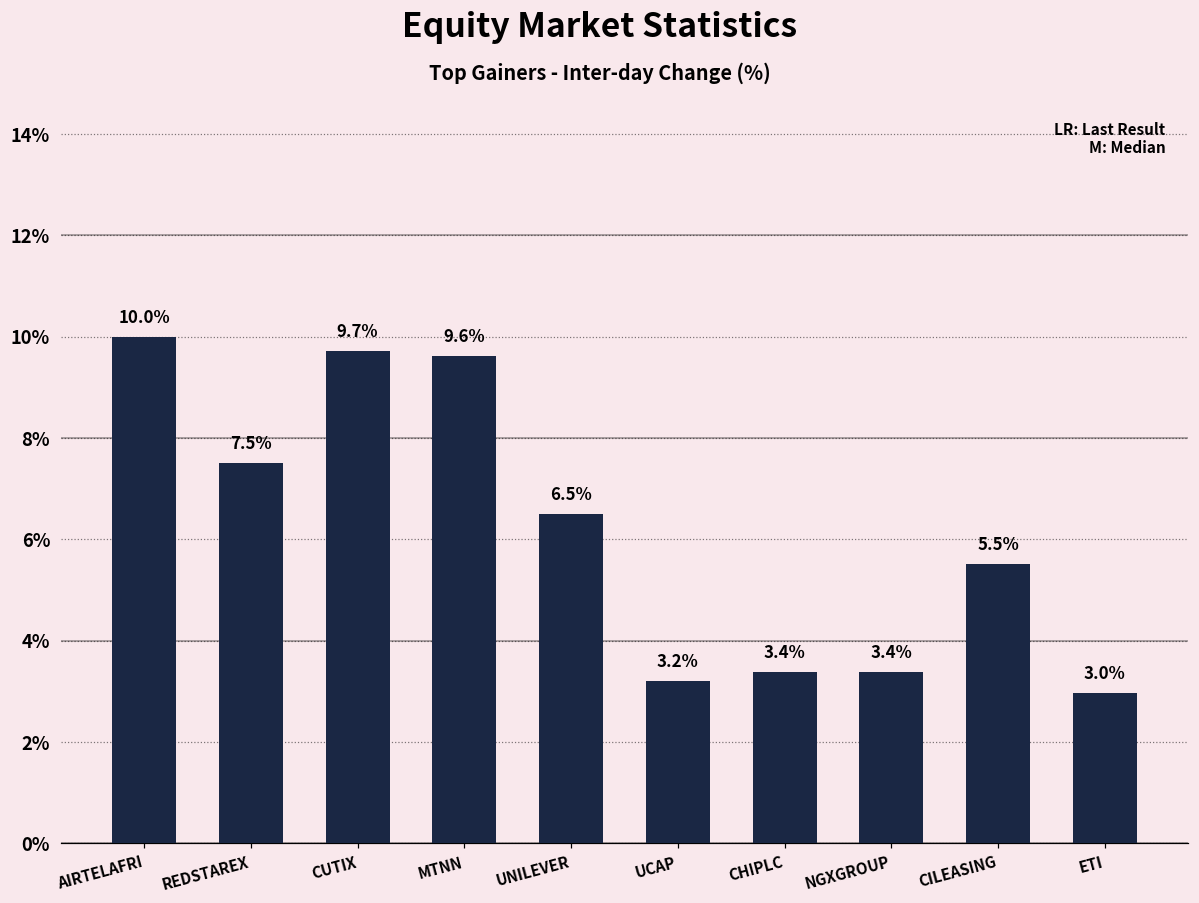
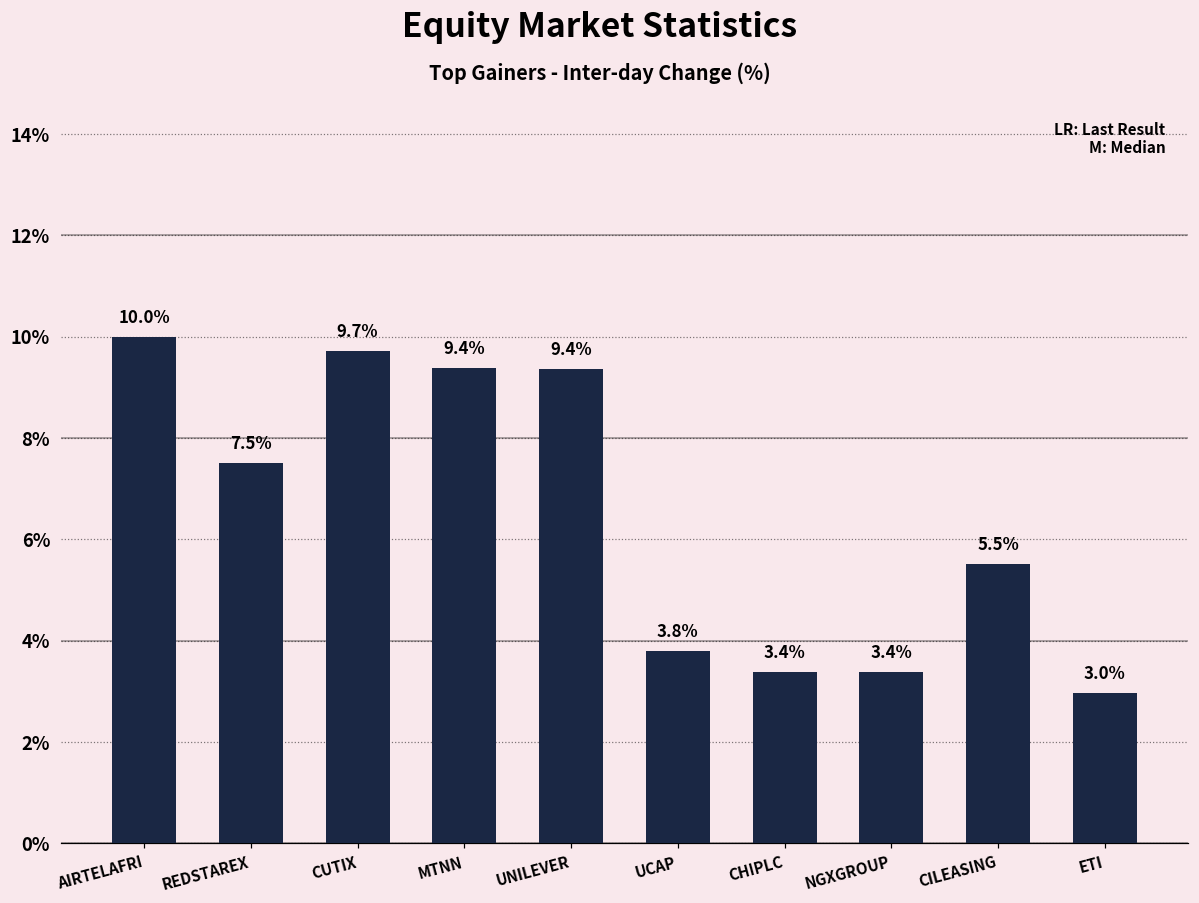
  {
    "AIRTELAFRI": "10.0%",
    "REDSTAREX": "7.5%",
    "CUTIX": "9.7%",
-   "MTNN": "9.6%",
-   "UNILEVER": "6.5%",
-   "UCAP": "3.2%",
+   "MTNN": "9.4%",
+   "UNILEVER": "9.4%",
+   "UCAP": "3.8%",
    "CHIPLC": "3.4%",
    "NGXGROUP": "3.4%",
    "CILEASING": "5.5%",
    "ETI": "3.0%"
  }
